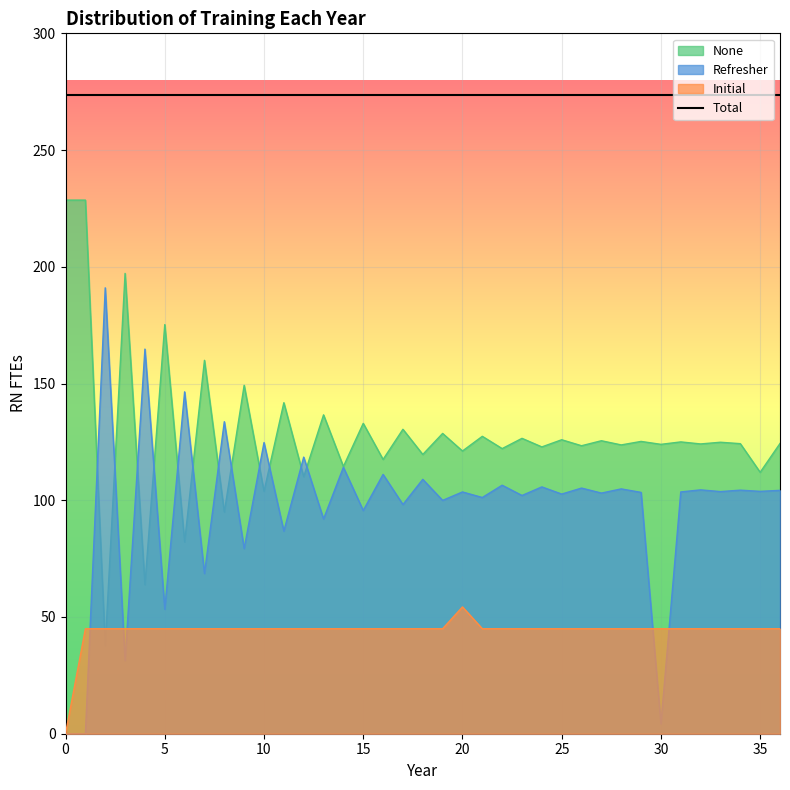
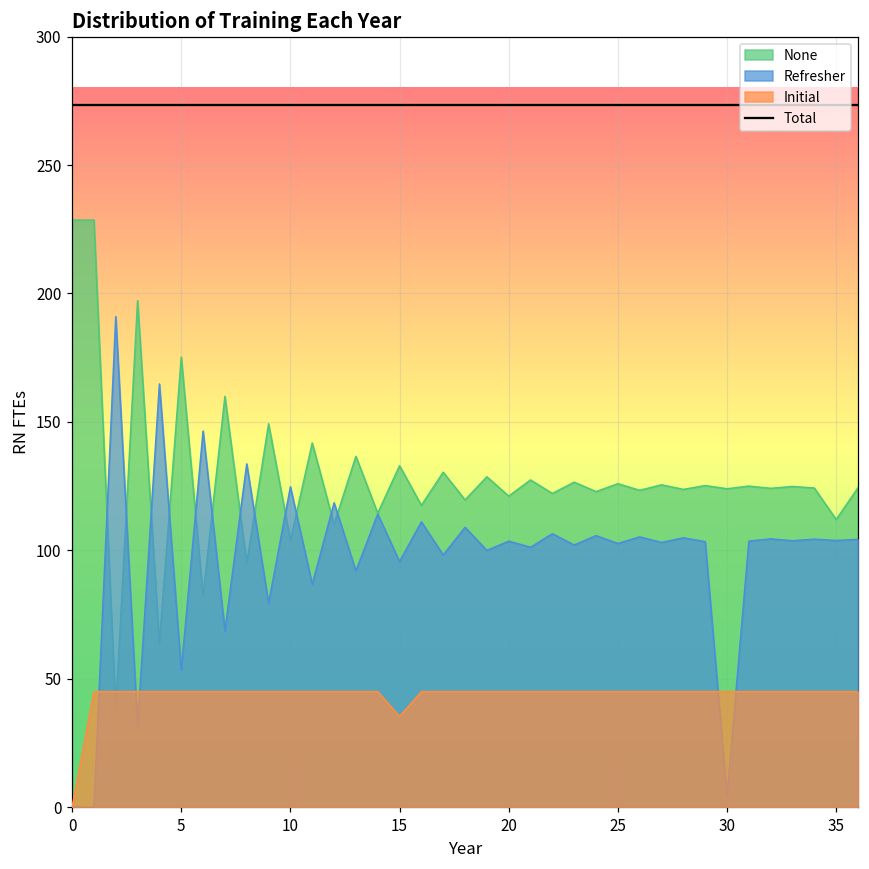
  {
    "Total": {
      "0": 274,
      "5": 274,
      "10": 274,
      "15": 274,
      "20": 274,
      "25": 274,
      "30": 274
    },
    "None": {
      "0": 229,
      "5": 175,
      "10": 104,
      "15": 133,
      "20": 121,
      "25": 126,
      "30": 124,
      "35": 112
    },
    "Refresher": {
      "5": 53,
      "10": 125,
      "15": 96,
      "20": 104,
      "25": 103,
      "30": 4,
      "35": 104
    },
    "Initial": {
      "5": 45,
      "10": 45,
-     "15": 45,
-     "20": 54,
+     "15": 35,
+     "20": 45,
      "25": 45,
      "30": 45,
      "35": 45
    }
  }
